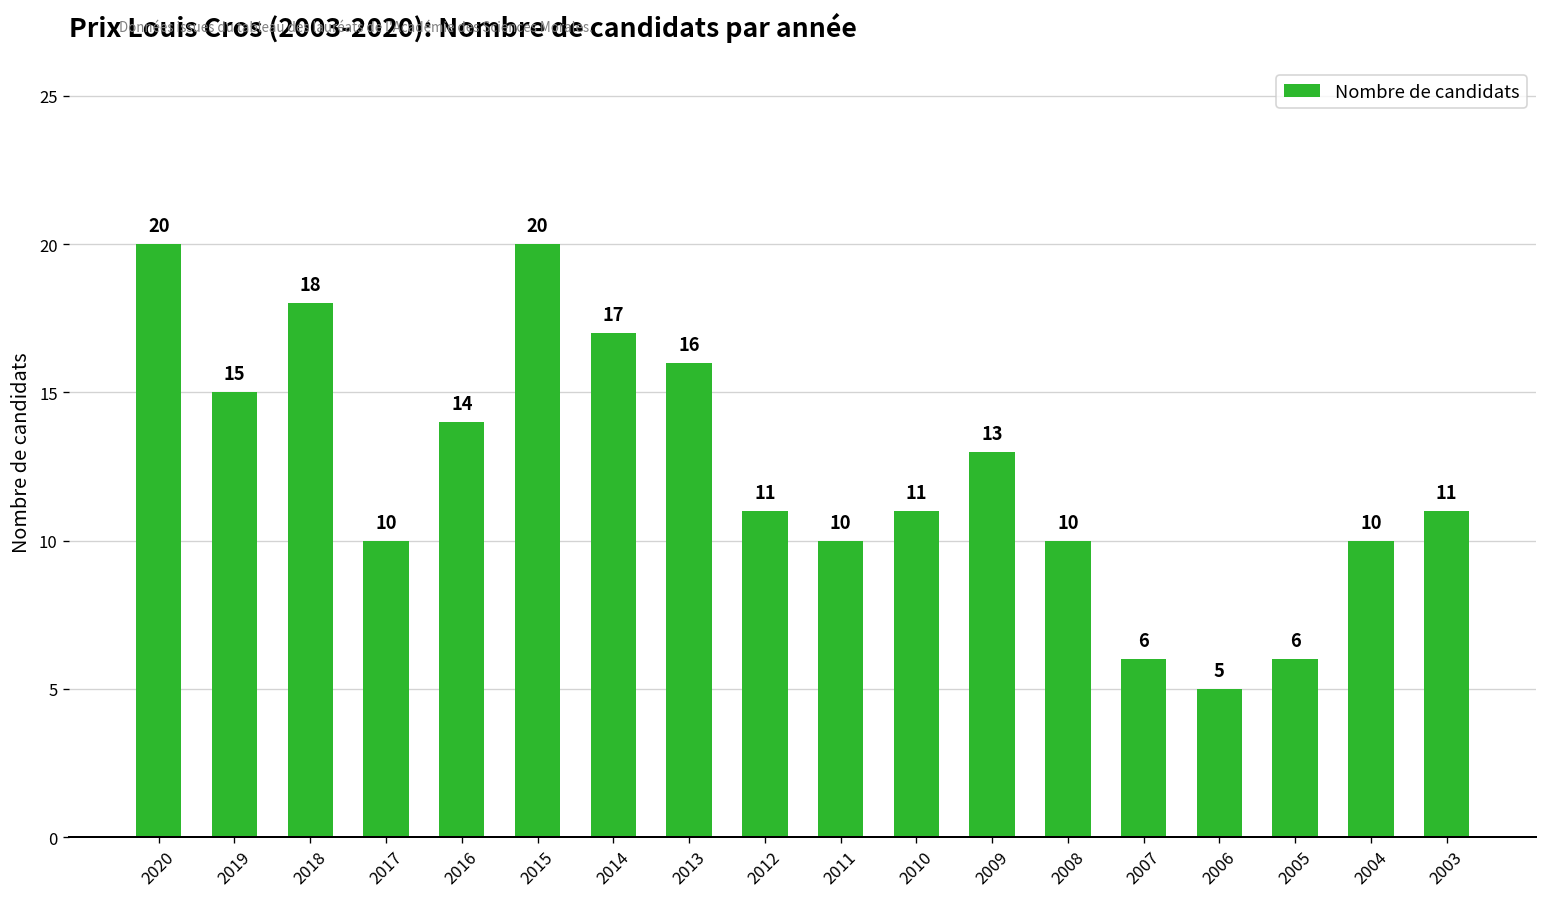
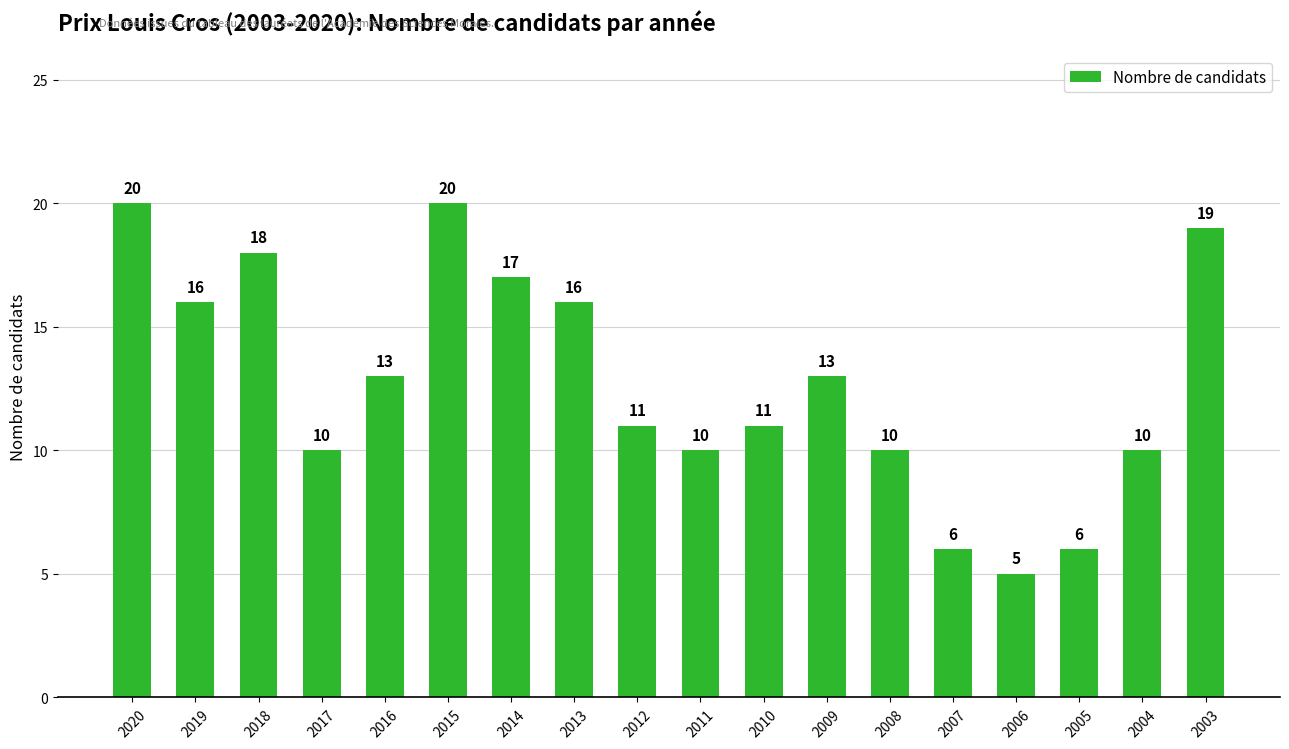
  {
    "2020": 20,
-   "2019": 15,
+   "2019": 16,
    "2018": 18,
    "2017": 10,
-   "2016": 14,
+   "2016": 13,
    "2015": 20,
    "2014": 17,
    "2013": 16,
    "2012": 11,
    "2011": 10,
    "2010": 11,
    "2009": 13,
    "2008": 10,
    "2007": 6,
    "2006": 5,
    "2005": 6,
    "2004": 10,
-   "2003": 11
+   "2003": 19
  }
